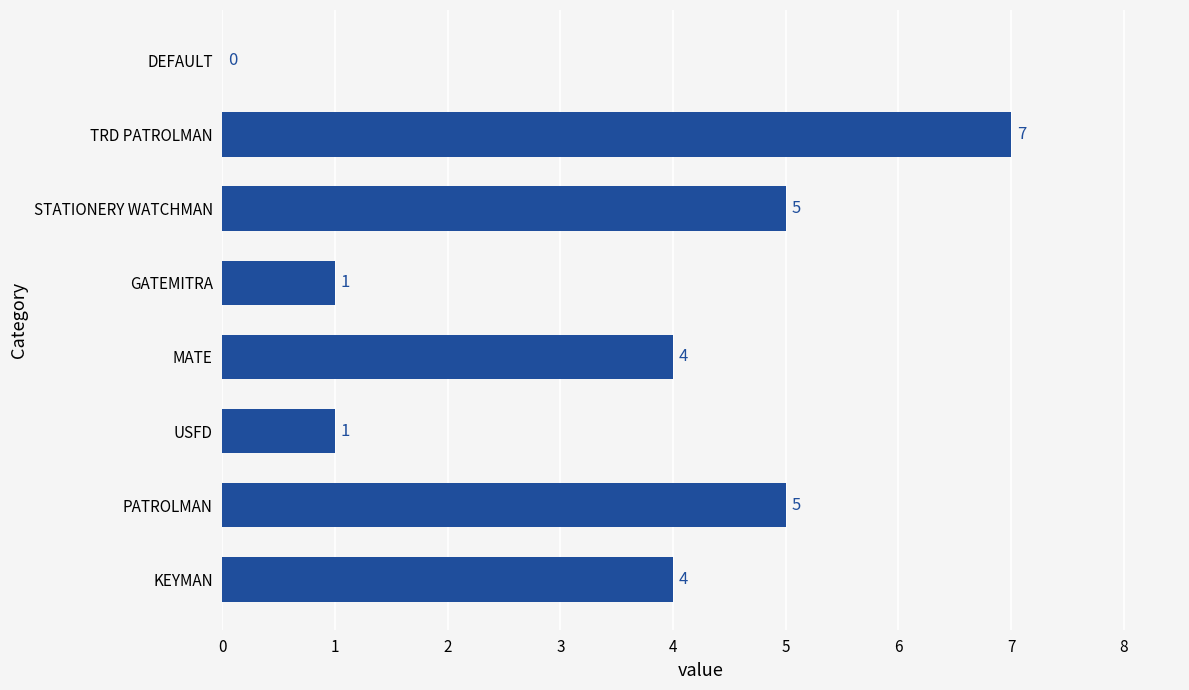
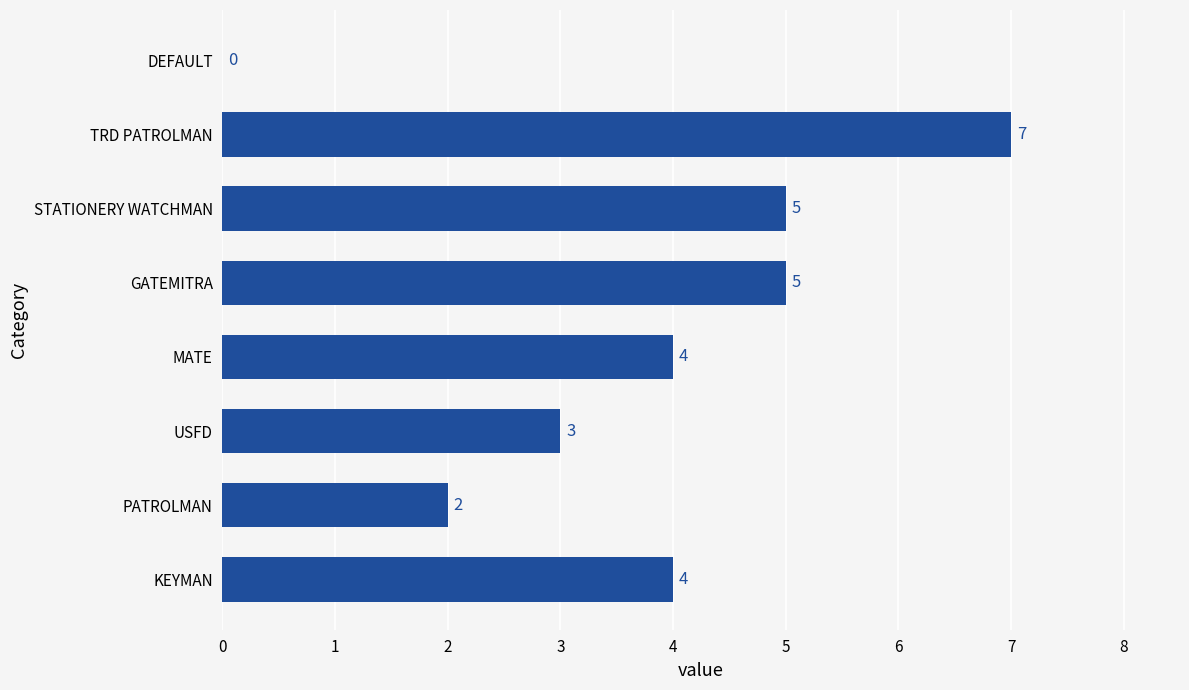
  {
    "DEFAULT": 0,
    "TRD PATROLMAN": 7,
    "STATIONERY WATCHMAN": 5,
-   "GATEMITRA": 1,
+   "GATEMITRA": 5,
    "MATE": 4,
-   "USFD": 1,
-   "PATROLMAN": 5,
+   "USFD": 3,
+   "PATROLMAN": 2,
    "KEYMAN": 4
  }
